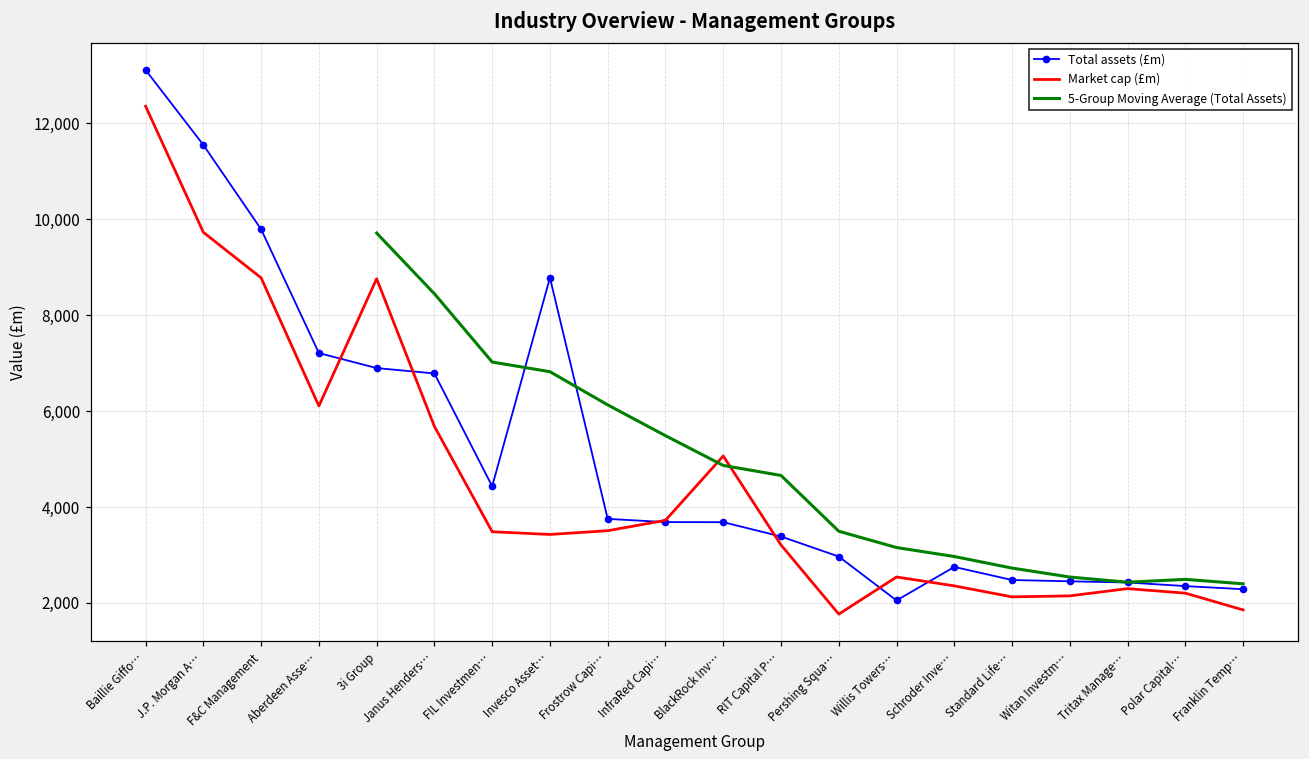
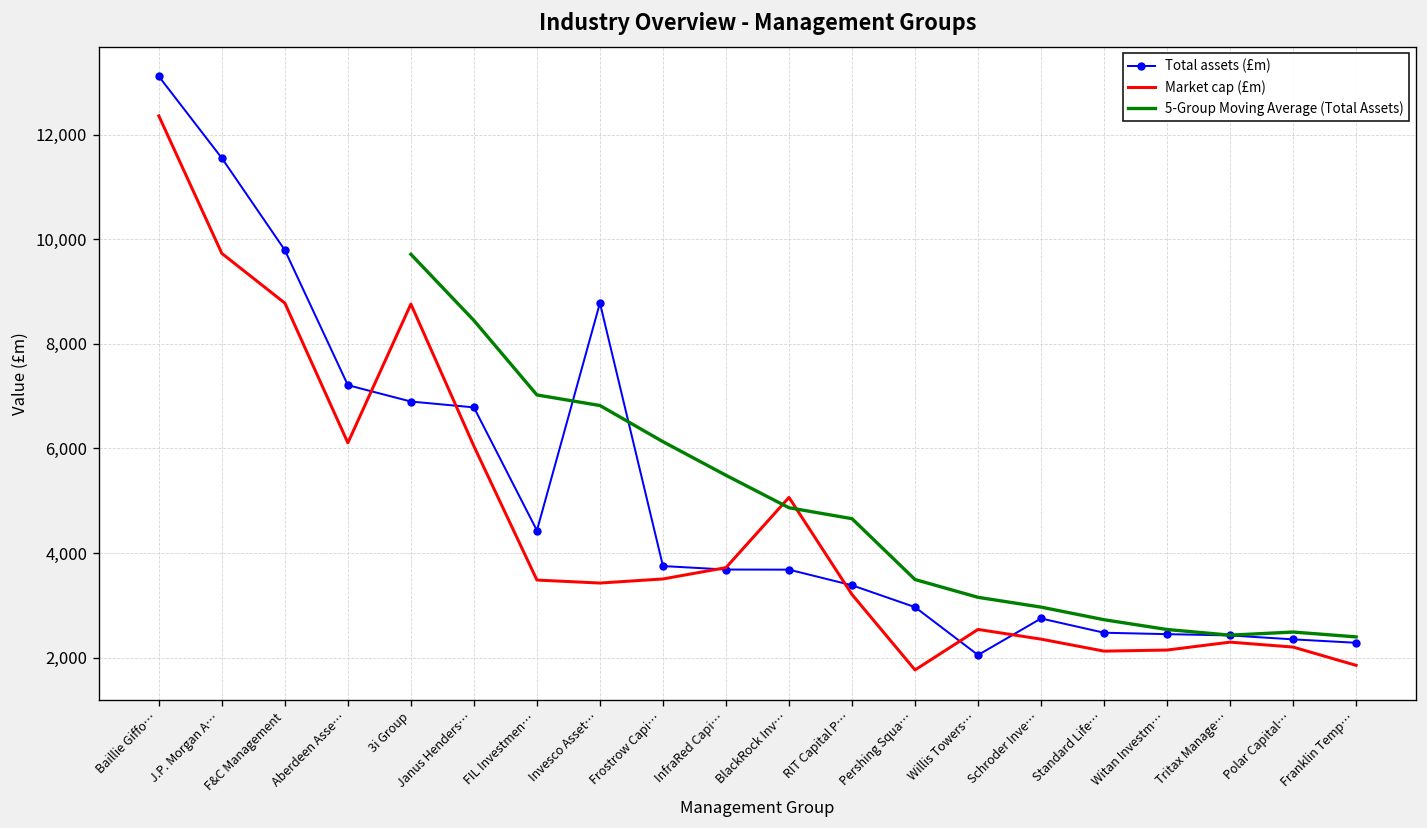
  {
    "Total assets (£m)": {
      "Baillie Giffo…": "13,100",
      "J.P. Morgan A…": "11,600",
      "F&C Management": "9,800",
      "Aberdeen Asse…": "7,200",
      "3i Group": "6,900",
      "Janus Henders…": "6,800",
      "FIL Investmen…": "4,400",
      "Invesco Asset…": "8,800",
      "Frostrow Capi…": "3,800",
      "BlackRock Inv…": "3,700",
      "RIT Capital P…": "3,400",
      "Pershing Squa…": "3,000",
      "Willis Towers…": "2,100",
      "Schroder Inve…": "2,700",
      "Standard Life…": "2,500",
      "Witan Investm…": "2,400",
      "Polar Capital…": "2,400",
      "Franklin Temp…": "2,300"
    },
    "Market cap (£m)": {
      "Baillie Giffo…": "12,400",
      "J.P. Morgan A…": "9,700",
      "F&C Management": "8,800",
      "Aberdeen Asse…": "6,100",
      "3i Group": "8,800",
-     "Janus Henders…": "5,700",
+     "Janus Henders…": "6,000",
      "FIL Investmen…": "3,500",
      "Invesco Asset…": "3,400",
      "Frostrow Capi…": "3,500",
      "BlackRock Inv…": "5,100",
      "RIT Capital P…": "3,200",
      "Pershing Squa…": "1,800",
      "Willis Towers…": "2,500",
      "Schroder Inve…": "2,400",
      "Standard Life…": "2,100",
      "Witan Investm…": "2,100",
      "Tritax Manage…": "2,300",
      "Polar Capital…": "2,200",
      "Franklin Temp…": "1,900"
    },
    "5-Group Moving Average (Total Assets)": {
      "3i Group": "9,700",
      "Janus Henders…": "8,400",
      "FIL Investmen…": "7,000",
      "Invesco Asset…": "6,800",
      "Frostrow Capi…": "6,100",
      "InfraRed Capi…": "5,500",
      "BlackRock Inv…": "4,900",
      "RIT Capital P…": "4,700",
      "Pershing Squa…": "3,500",
      "Willis Towers…": "3,200",
      "Schroder Inve…": "3,000",
      "Standard Life…": "2,700",
      "Witan Investm…": "2,500",
      "Polar Capital…": "2,500",
      "Franklin Temp…": "2,400"
    }
  }
